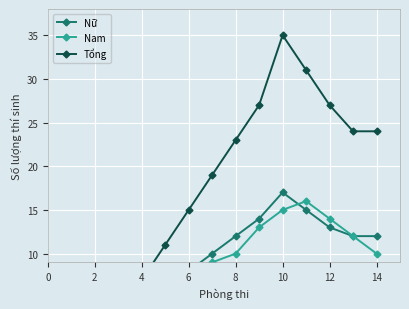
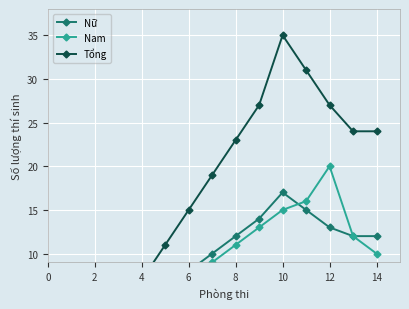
  {
    "Nam": {
-     "8": 10,
+     "8": 11,
      "10": 15,
-     "12": 14,
+     "12": 20,
      "14": 10
    }
  }
